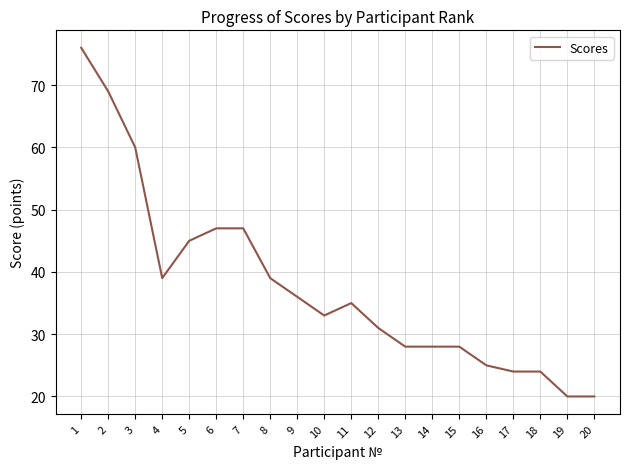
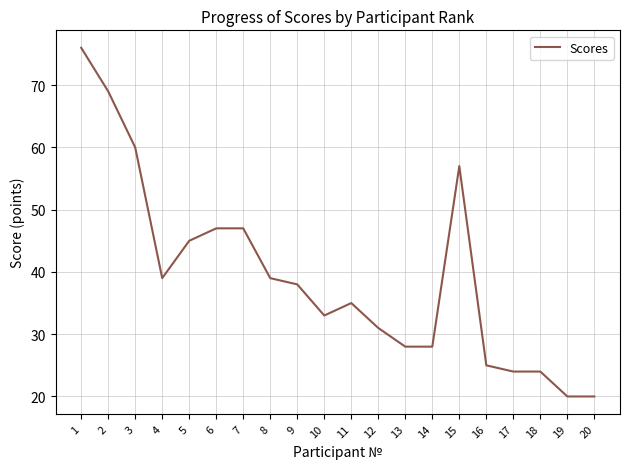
  {
    "1": 76,
    "2": 69,
    "3": 60,
    "4": 39,
    "5": 45,
    "6": 47,
    "7": 47,
    "8": 39,
-   "9": 36,
+   "9": 38,
    "10": 33,
    "11": 35,
    "12": 31,
    "13": 28,
    "14": 28,
-   "15": 28,
+   "15": 57,
    "16": 25,
    "17": 24,
    "18": 24,
    "19": 20,
    "20": 20
  }
